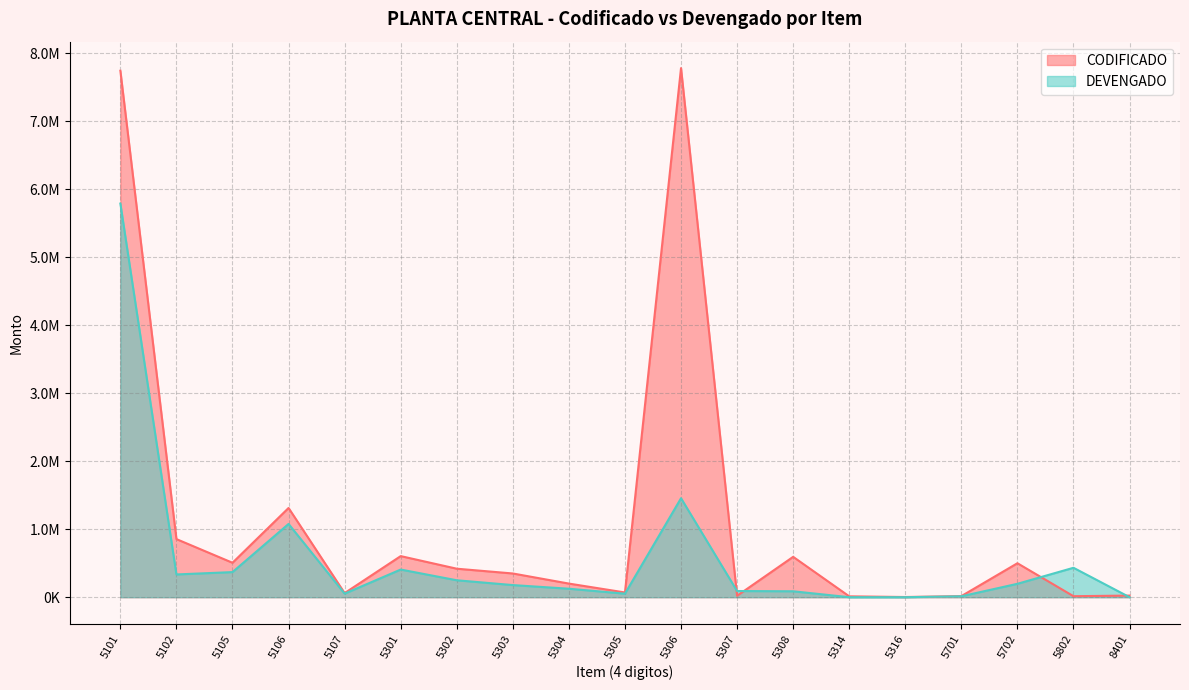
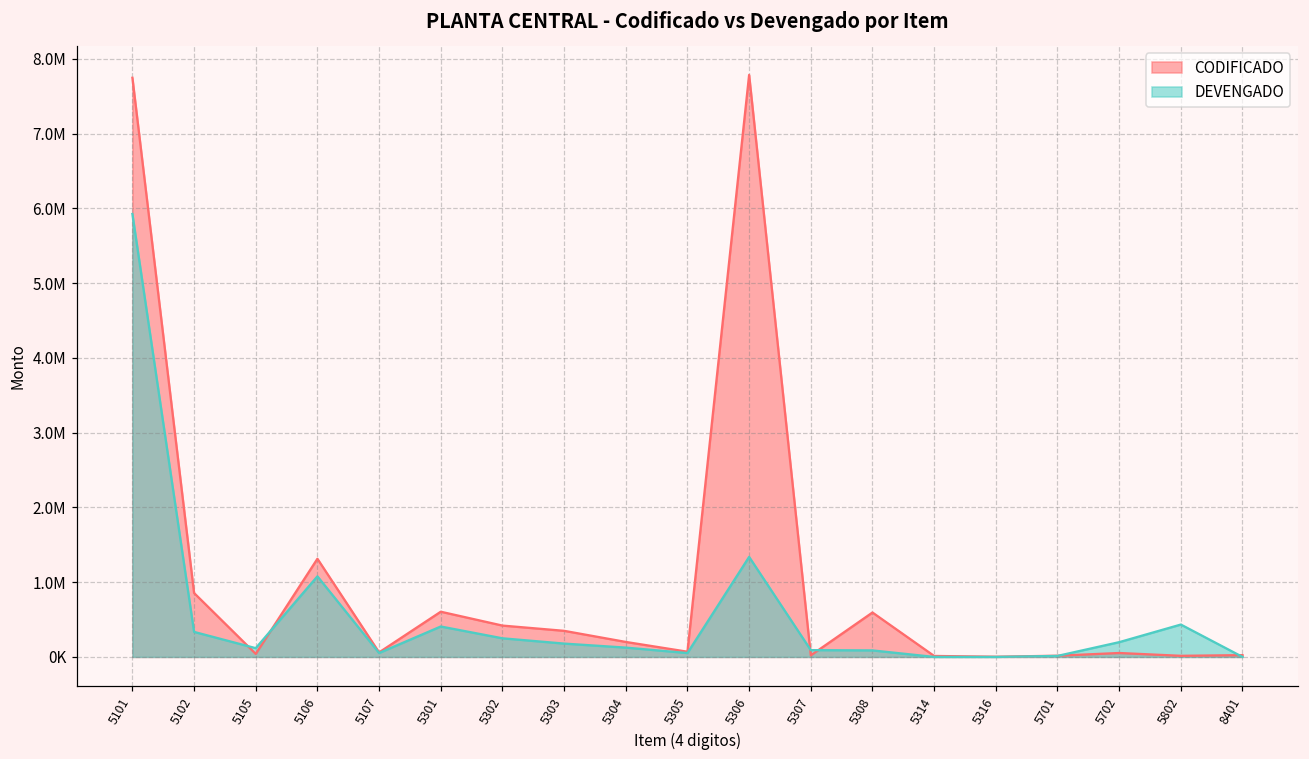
  {
    "CODIFICADO": {
      "5101": 7700000,
      "5102": 900000,
-     "5105": 500000,
+     "5105": 0,
      "5106": 1300000,
      "5301": 600000,
      "5302": 400000,
      "5303": 300000,
      "5304": 200000,
      "5306": 7800000,
      "5307": 0,
      "5308": 600000,
-     "5702": 500000,
+     "5702": 100000,
      "5802": 0
    },
    "DEVENGADO": {
-     "5101": 5800000,
+     "5101": 5900000,
      "5102": 300000,
-     "5105": 400000,
+     "5105": 100000,
      "5106": 1100000,
      "5301": 400000,
      "5302": 200000,
      "5303": 200000,
      "5304": 100000,
-     "5306": 1500000,
+     "5306": 1300000,
      "5307": 100000,
      "5308": 100000,
      "5702": 200000,
      "5802": 400000
    }
  }
